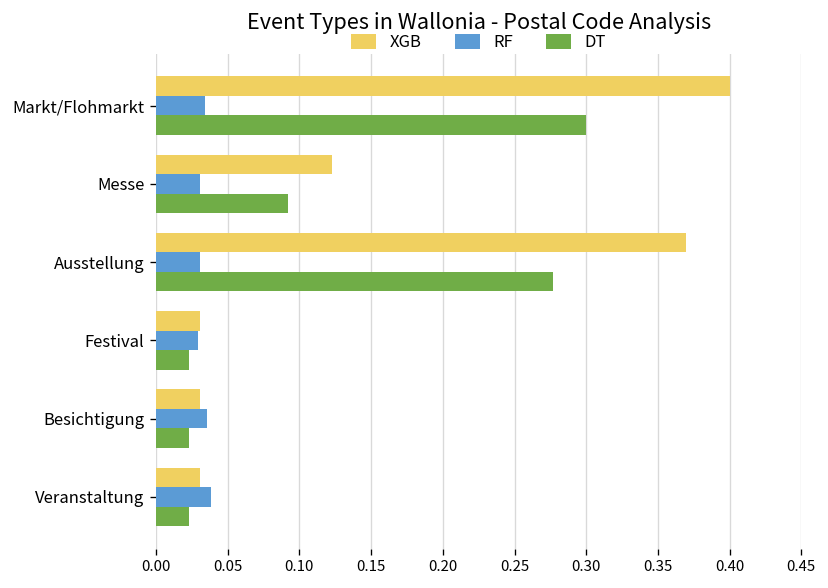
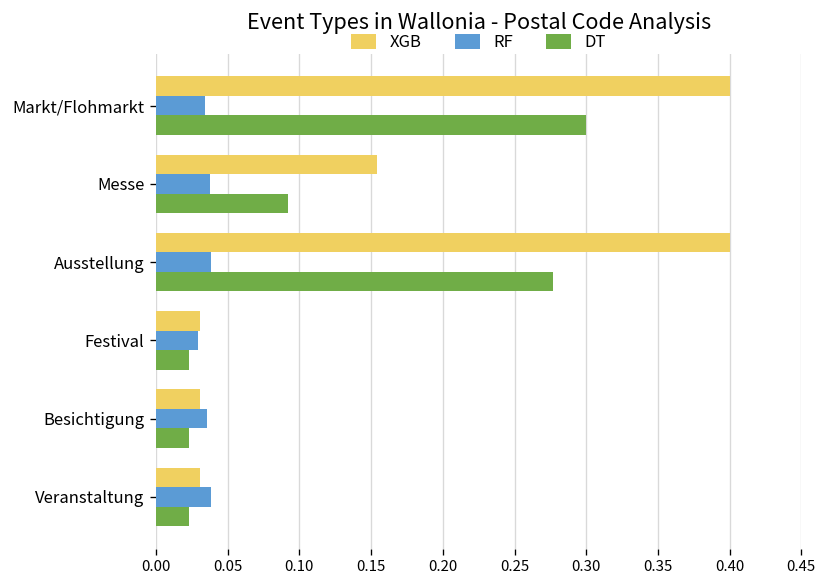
  {
    "XGB": {
      "Markt/Flohmarkt": 0.400,
-     "Messe": 0.123,
-     "Ausstellung": 0.369,
+     "Messe": 0.154,
+     "Ausstellung": 0.400,
      "Festival": 0.031,
      "Besichtigung": 0.031,
      "Veranstaltung": 0.031
    },
    "RF": {
      "Markt/Flohmarkt": 0.035,
-     "Messe": 0.030,
-     "Ausstellung": 0.031,
+     "Messe": 0.038,
+     "Ausstellung": 0.038,
      "Festival": 0.029,
      "Besichtigung": 0.036,
      "Veranstaltung": 0.039
    },
    "DT": {
      "Markt/Flohmarkt": 0.300,
      "Messe": 0.092,
      "Ausstellung": 0.277,
      "Festival": 0.023,
      "Besichtigung": 0.023,
      "Veranstaltung": 0.023
    }
  }
